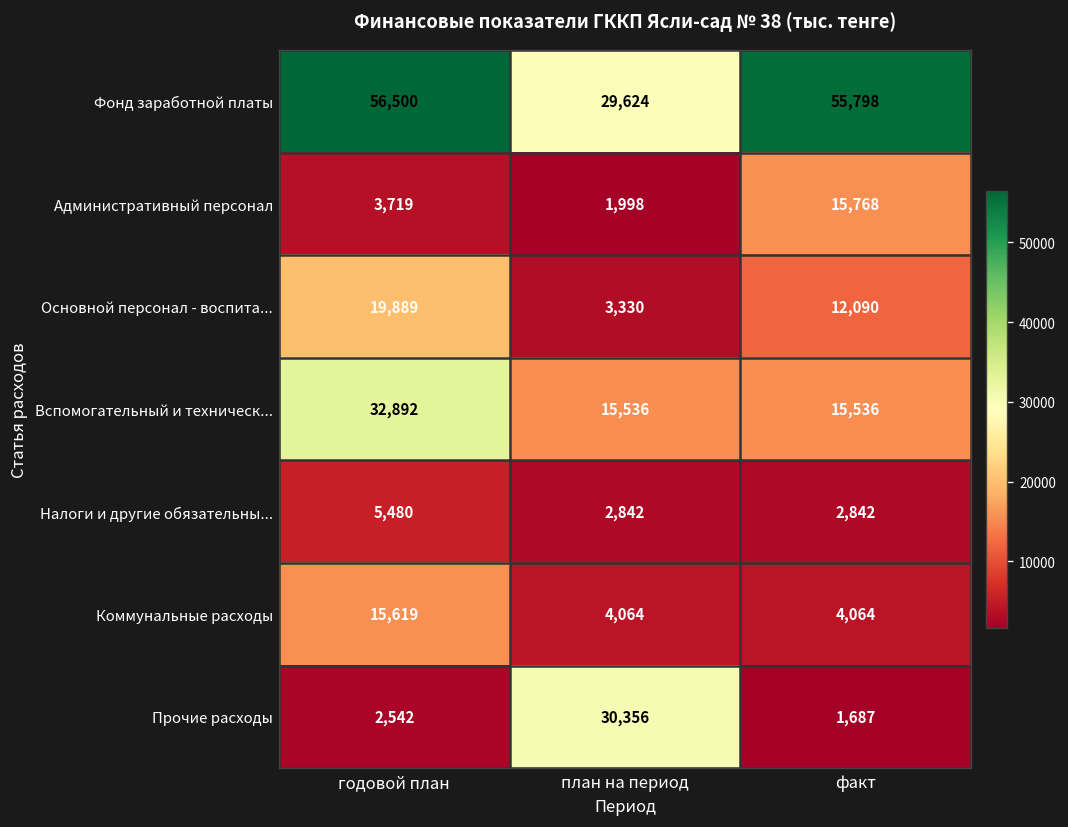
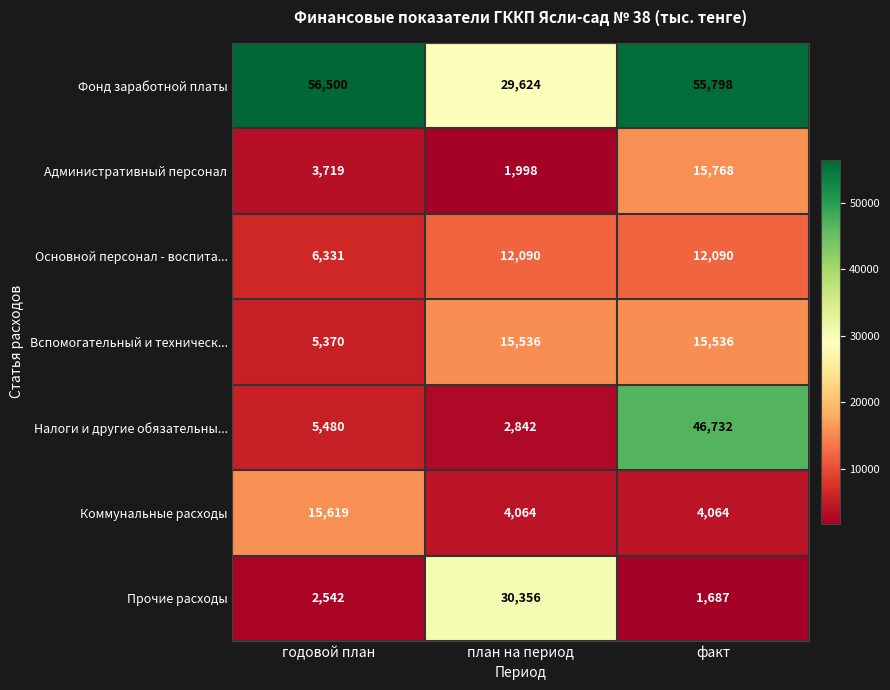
  {
    "Фонд заработной платы": {
      "годовой план": "56,500",
      "план на период": "29,624",
      "факт": "55,798"
    },
    "Административный персонал": {
      "годовой план": "3,719",
      "план на период": "1,998",
      "факт": "15,768"
    },
    "Основной персонал - воспита...": {
-     "годовой план": "19,889",
-     "план на период": "3,330",
+     "годовой план": "6,331",
+     "план на период": "12,090",
      "факт": "12,090"
    },
    "Вспомогательный и техническ...": {
-     "годовой план": "32,892",
+     "годовой план": "5,370",
      "план на период": "15,536",
      "факт": "15,536"
    },
    "Налоги и другие обязательны...": {
      "годовой план": "5,480",
      "план на период": "2,842",
-     "факт": "2,842"
+     "факт": "46,732"
    },
    "Коммунальные расходы": {
      "годовой план": "15,619",
      "план на период": "4,064",
      "факт": "4,064"
    },
    "Прочие расходы": {
      "годовой план": "2,542",
      "план на период": "30,356",
      "факт": "1,687"
    }
  }
